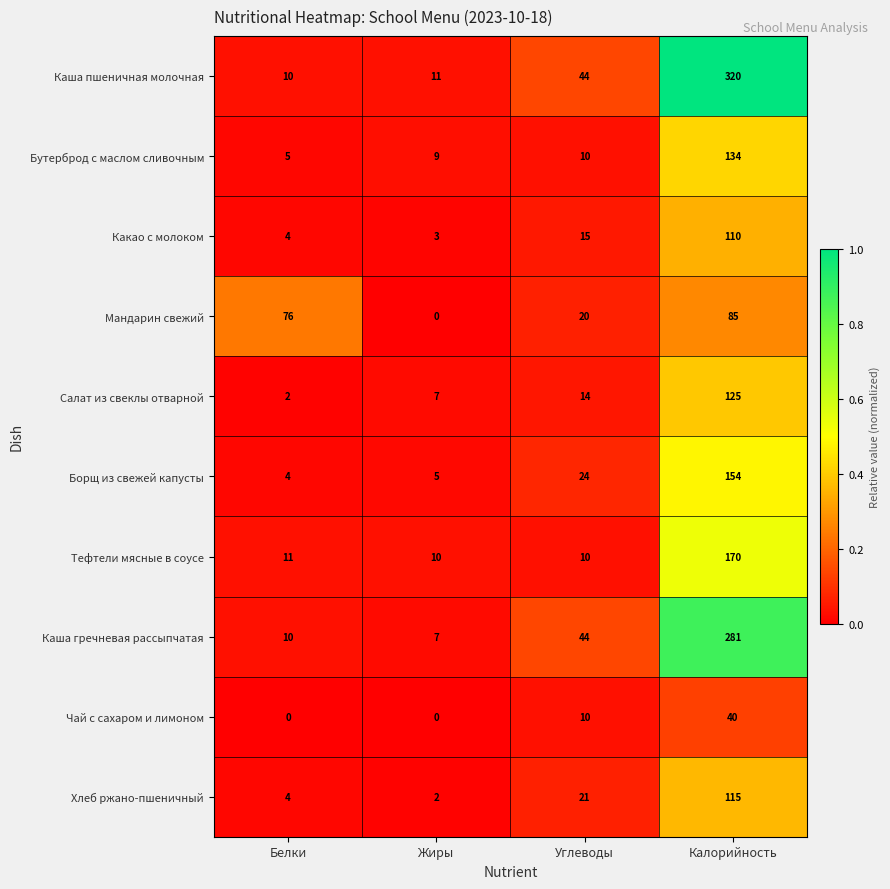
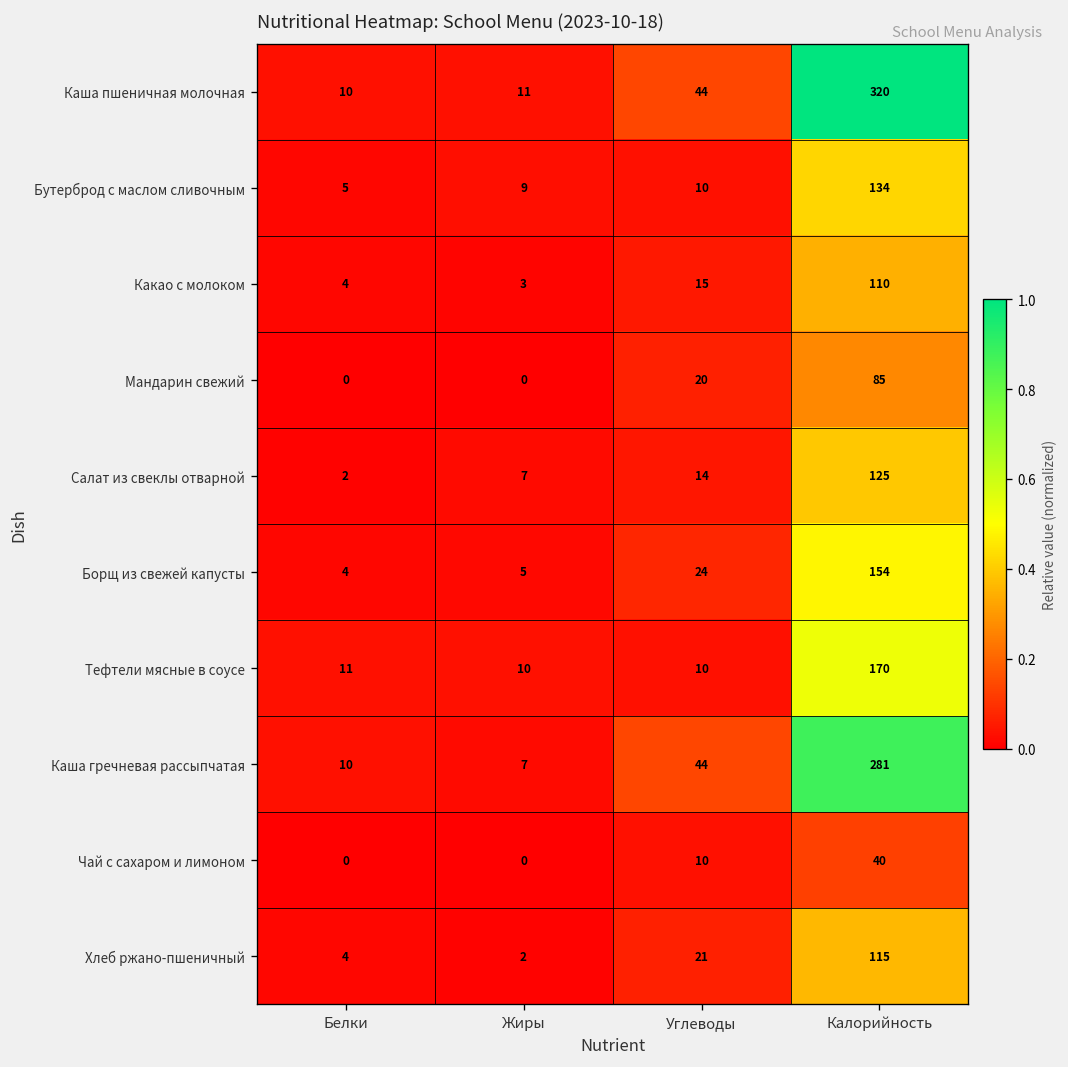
  {
    "Каша пшеничная молочная": {
      "Белки": 10,
      "Жиры": 11,
      "Углеводы": 44,
      "Калорийность": 320
    },
    "Бутерброд с маслом сливочным": {
      "Белки": 5,
      "Жиры": 9,
      "Углеводы": 10,
      "Калорийность": 134
    },
    "Какао с молоком": {
      "Белки": 4,
      "Жиры": 3,
      "Углеводы": 15,
      "Калорийность": 110
    },
    "Мандарин свежий": {
-     "Белки": 76,
+     "Белки": 0,
      "Жиры": 0,
      "Углеводы": 20,
      "Калорийность": 85
    },
    "Салат из свеклы отварной": {
      "Белки": 2,
      "Жиры": 7,
      "Углеводы": 14,
      "Калорийность": 125
    },
    "Борщ из свежей капусты": {
      "Белки": 4,
      "Жиры": 5,
      "Углеводы": 24,
      "Калорийность": 154
    },
    "Тефтели мясные в соусе": {
      "Белки": 11,
      "Жиры": 10,
      "Углеводы": 10,
      "Калорийность": 170
    },
    "Каша гречневая рассыпчатая": {
      "Белки": 10,
      "Жиры": 7,
      "Углеводы": 44,
      "Калорийность": 281
    },
    "Чай с сахаром и лимоном": {
      "Белки": 0,
      "Жиры": 0,
      "Углеводы": 10,
      "Калорийность": 40
    },
    "Хлеб ржано-пшеничный": {
      "Белки": 4,
      "Жиры": 2,
      "Углеводы": 21,
      "Калорийность": 115
    }
  }
